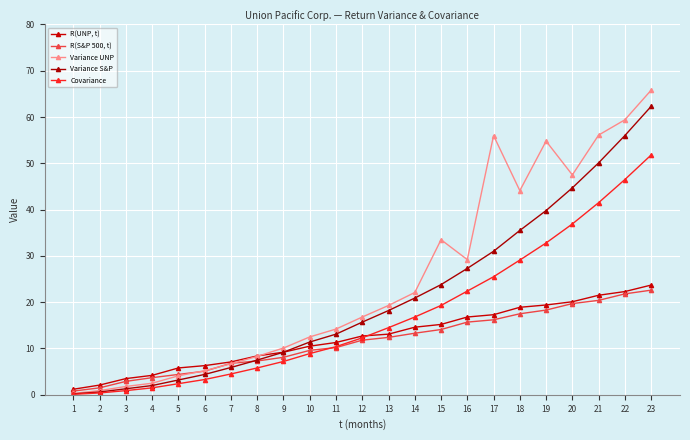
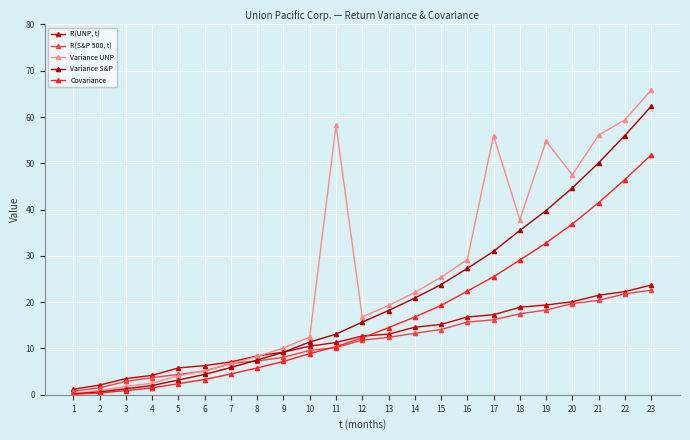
  {
    "Variance UNP": {
      "9": 10,
      "10": 13,
-     "11": 14,
+     "11": 58,
      "12": 17,
      "13": 19,
      "14": 22,
-     "15": 34,
+     "15": 25,
      "16": 29,
      "17": 56,
-     "18": 44,
+     "18": 38,
      "19": 55,
      "20": 48,
      "21": 56,
      "22": 59,
      "23": 66
    }
  }
